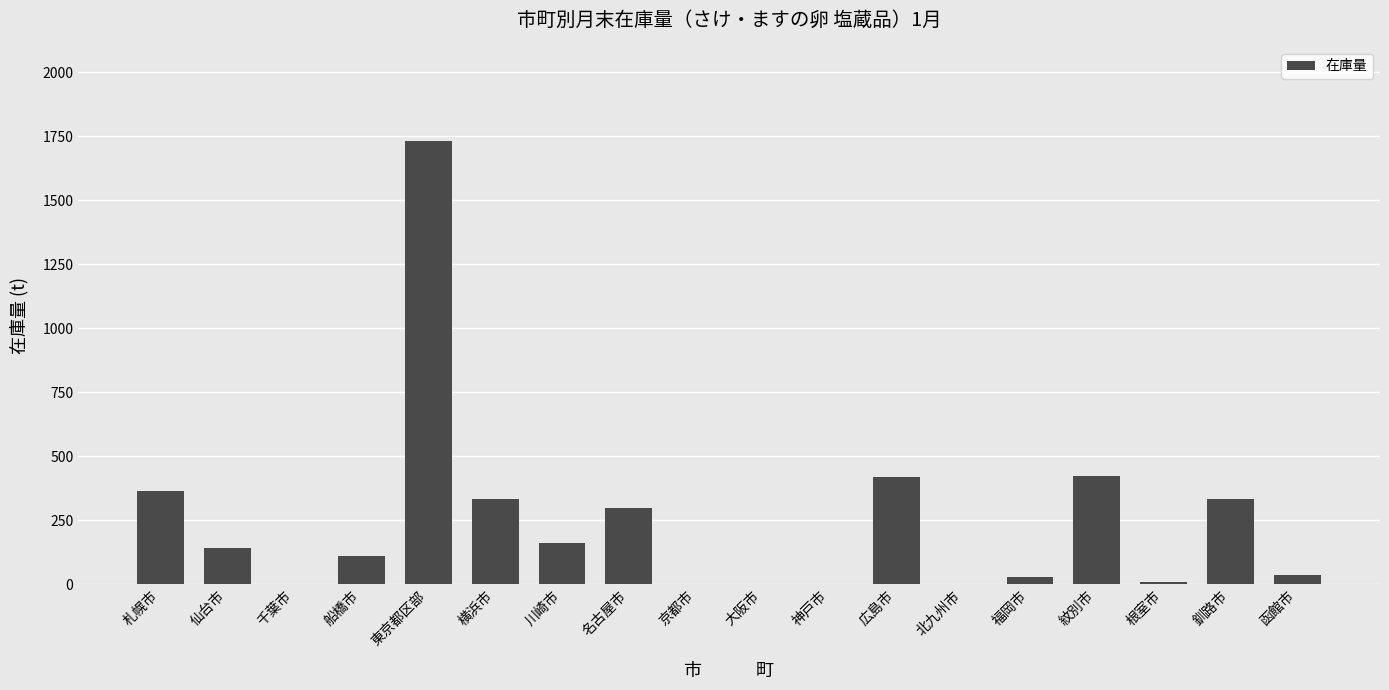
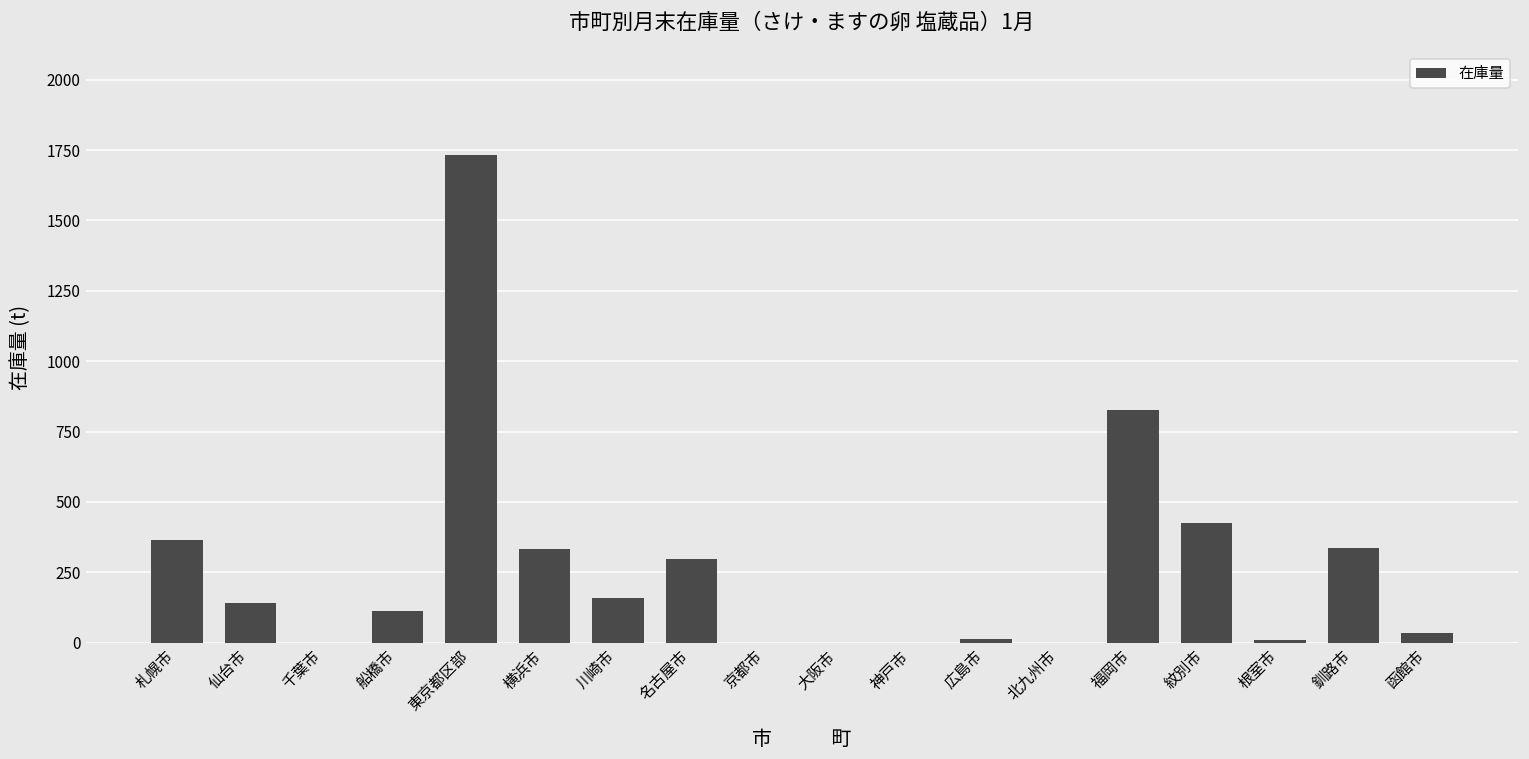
  {
    "札幌市": 370,
    "仙台市": 140,
    "千葉市": 0,
    "船橋市": 110,
    "東京都区部": 1730,
    "横浜市": 330,
    "川崎市": 160,
    "名古屋市": 300,
    "京都市": 0,
    "大阪市": 0,
    "神戸市": 0,
-   "広島市": 420,
+   "広島市": 10,
    "北九州市": 0,
-   "福岡市": 30,
+   "福岡市": 830,
    "紋別市": 430,
    "釧路市": 340,
    "函館市": 40
  }
